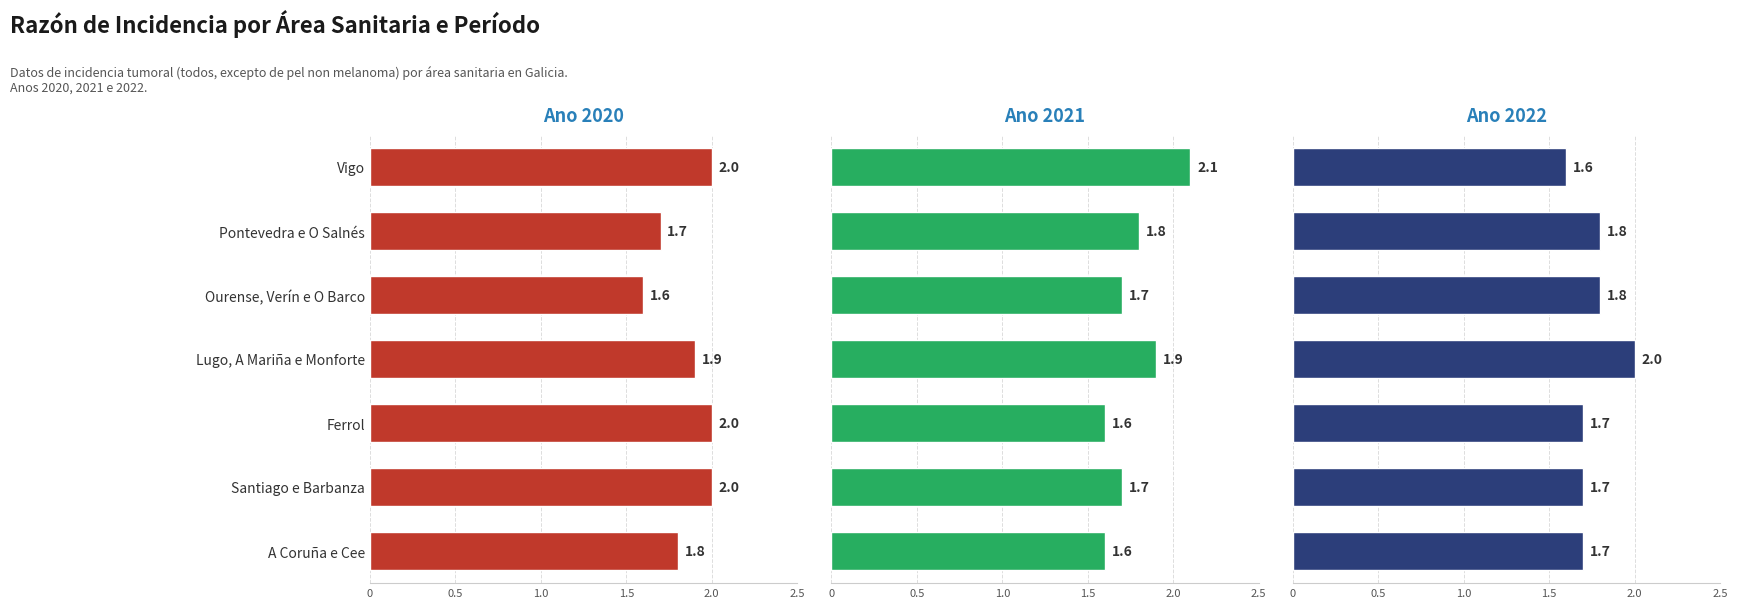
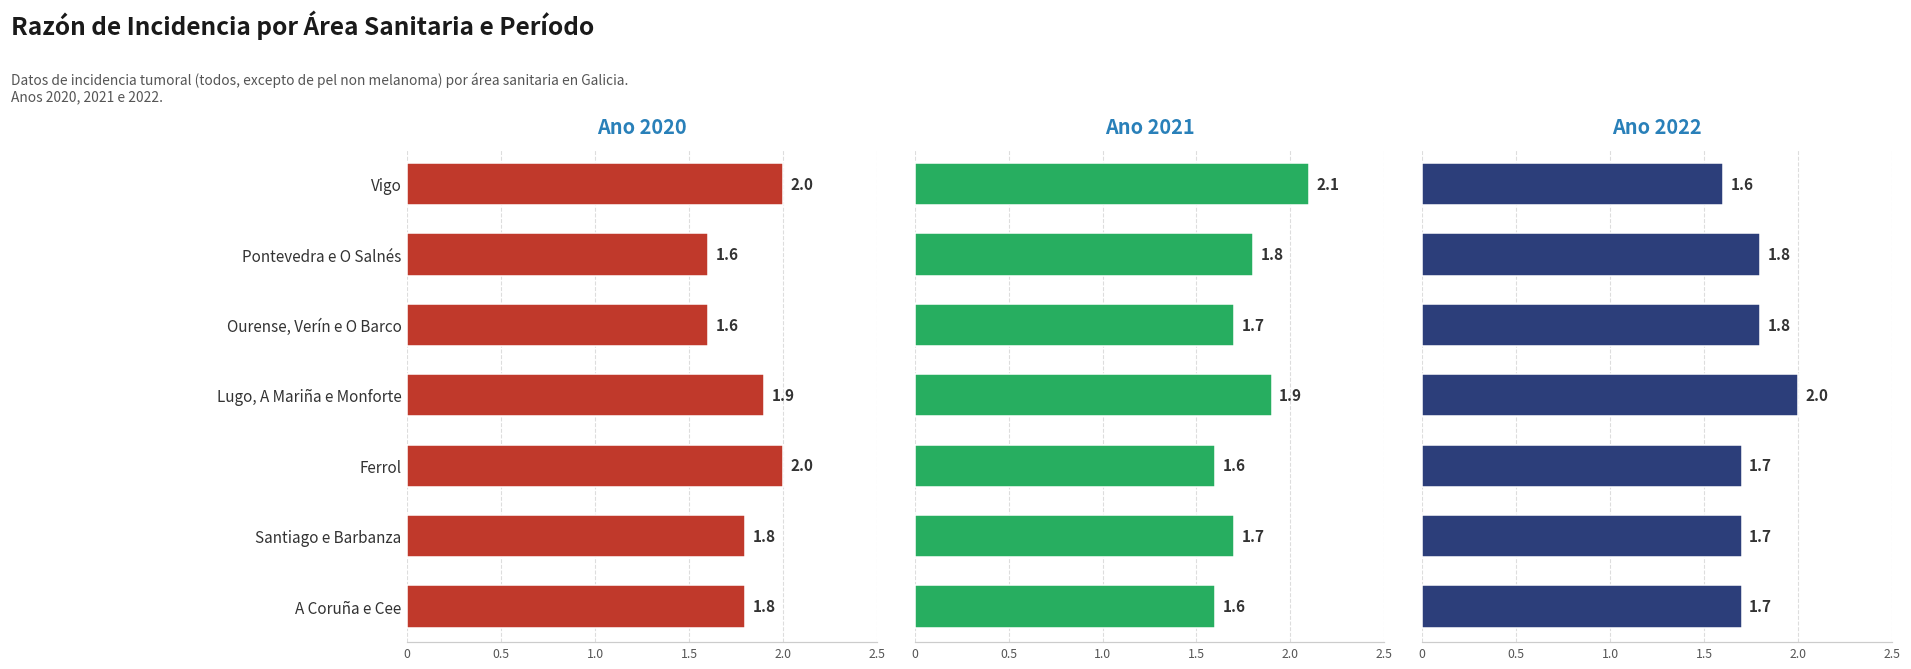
  {
    "Ano 2020": {
      "Vigo": 2.0,
-     "Pontevedra e O Salnés": 1.7,
+     "Pontevedra e O Salnés": 1.6,
      "Ourense, Verín e O Barco": 1.6,
      "Lugo, A Mariña e Monforte": 1.9,
      "Ferrol": 2.0,
-     "Santiago e Barbanza": 2.0,
+     "Santiago e Barbanza": 1.8,
      "A Coruña e Cee": 1.8
    }
  }
